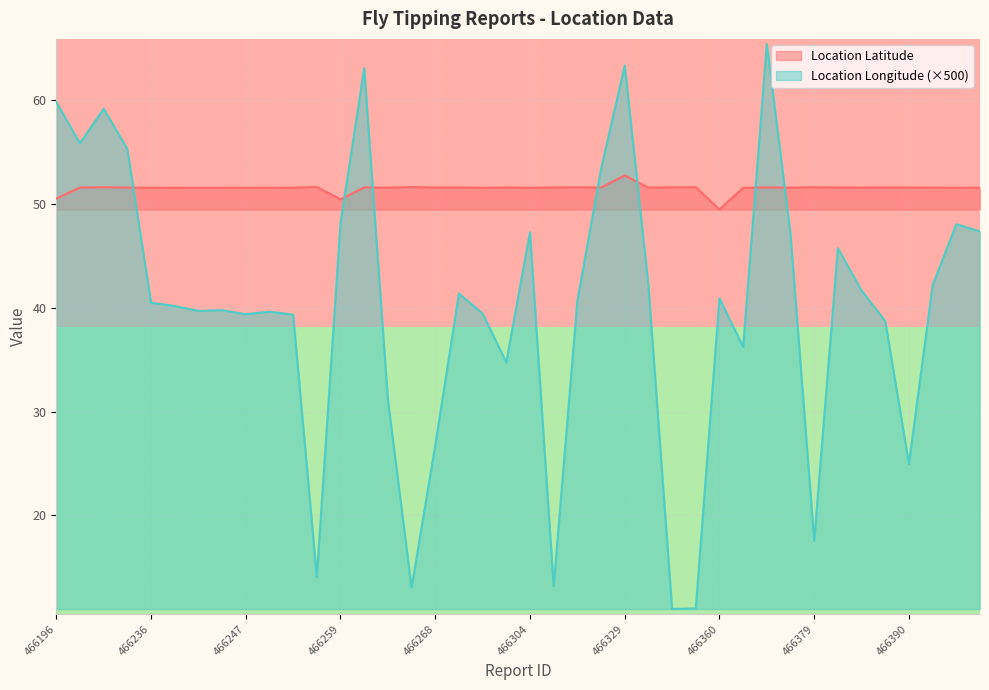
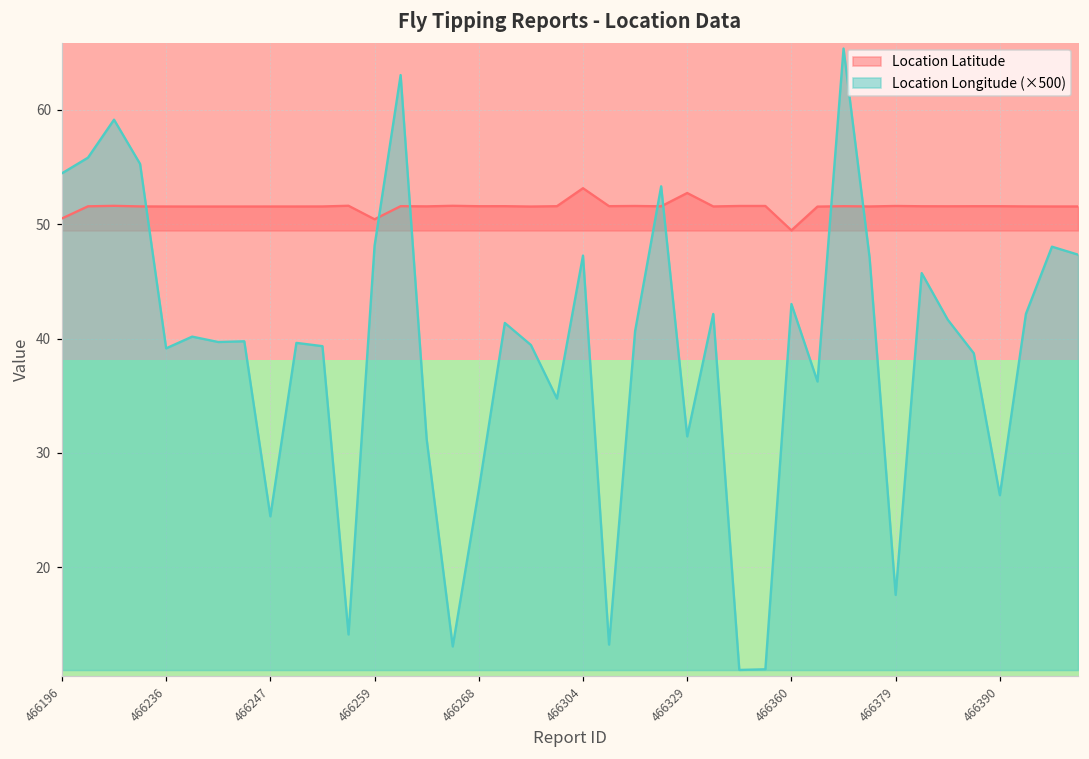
  {
    "Location Latitude": {
      "466196": 50.5,
      "466236": 51.6,
      "466247": 51.6,
      "466259": 50.4,
      "466268": 51.6,
-     "466304": 51.6,
+     "466304": 53.2,
      "466329": 52.7,
      "466360": 49.5,
      "466379": 51.6,
      "466390": 51.6
    },
    "Location Longitude (×500)": {
-     "466196": 59.8,
-     "466236": 40.5,
-     "466247": 39.4,
+     "466196": 54.5,
+     "466236": 39.1,
+     "466247": 24.4,
      "466259": 48.1,
      "466268": 26.7,
      "466304": 47.3,
-     "466329": 63.3,
-     "466360": 40.9,
+     "466329": 31.4,
+     "466360": 43.0,
      "466379": 17.6,
-     "466390": 25.0
+     "466390": 26.3
    }
  }
